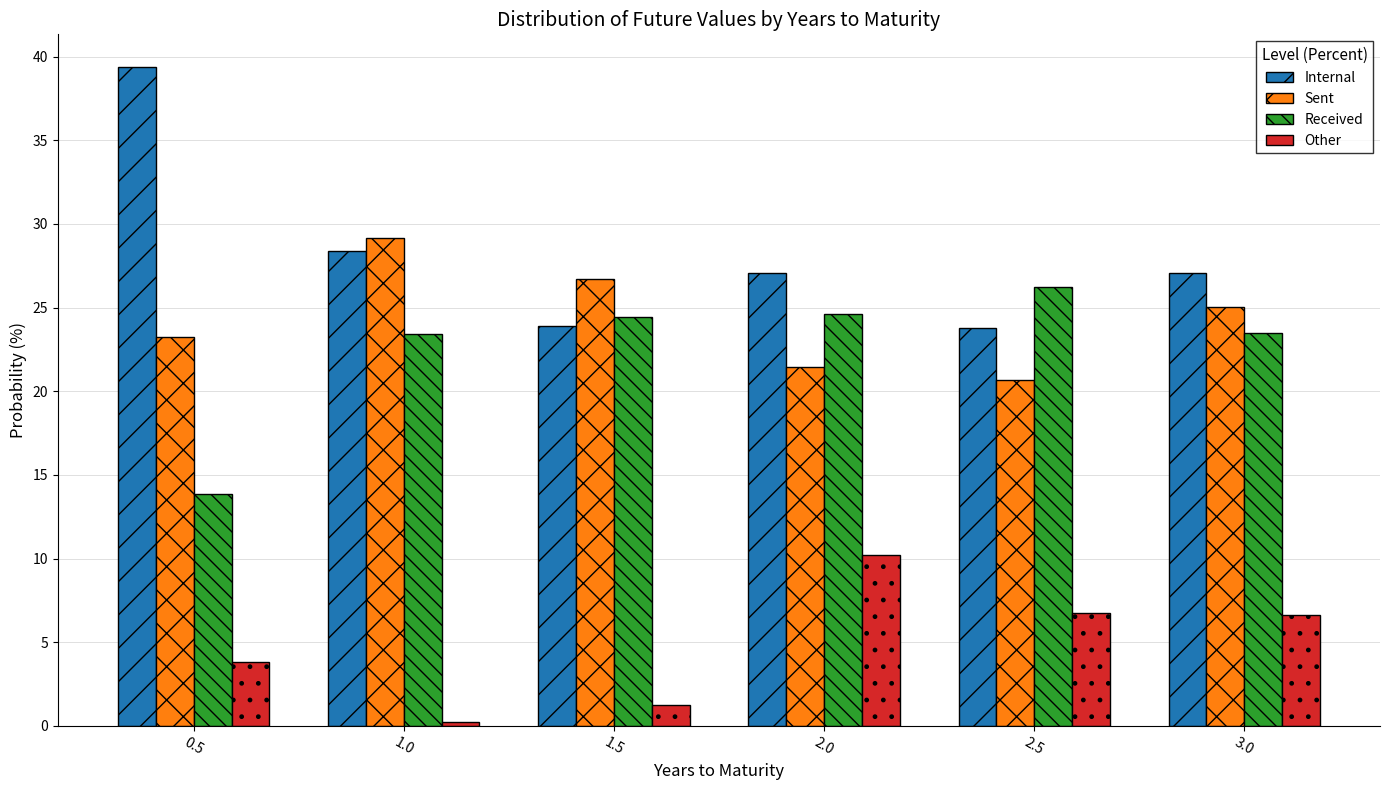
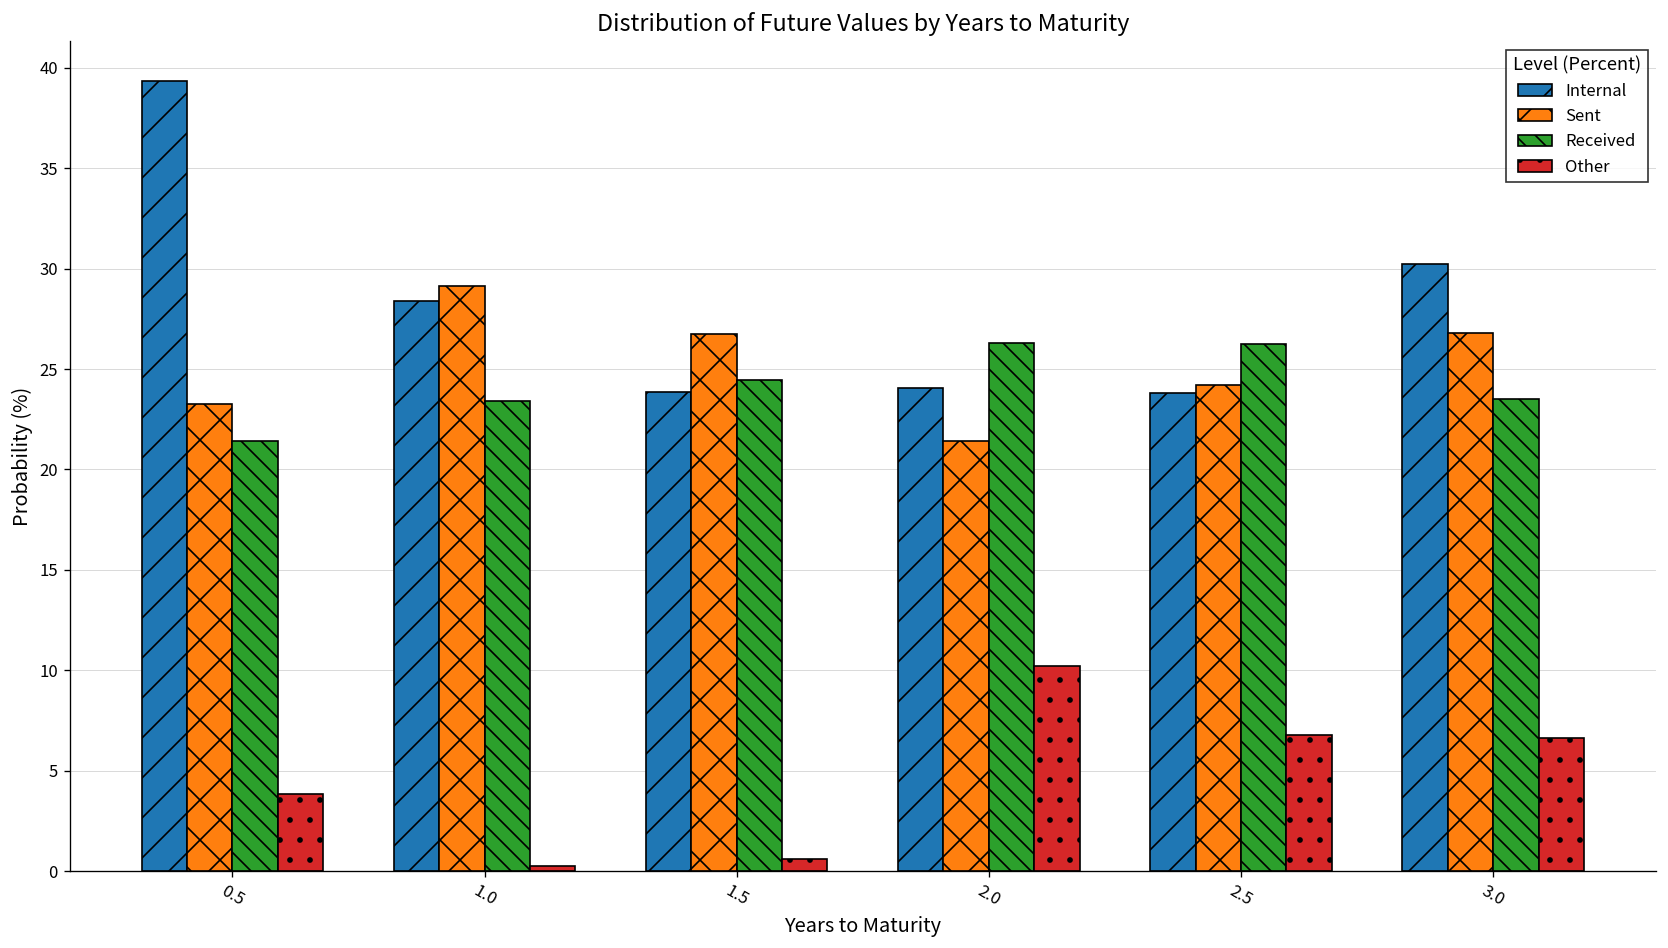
  {
    "Internal": {
      "0.5": 39.4,
      "1.0": 28.4,
      "1.5": 23.9,
-     "2.0": 27.1,
+     "2.0": 24.1,
      "2.5": 23.8,
-     "3.0": 27.1
+     "3.0": 30.2
    },
    "Sent": {
      "0.5": 23.3,
      "1.0": 29.1,
      "1.5": 26.7,
      "2.0": 21.4,
-     "2.5": 20.6,
-     "3.0": 25.1
+     "2.5": 24.2,
+     "3.0": 26.8
    },
    "Received": {
-     "0.5": 13.8,
+     "0.5": 21.4,
      "1.0": 23.4,
      "1.5": 24.4,
-     "2.0": 24.6,
+     "2.0": 26.3,
      "2.5": 26.2,
      "3.0": 23.5
    },
    "Other": {
      "0.5": 3.8,
      "1.0": 0.3,
-     "1.5": 1.3,
+     "1.5": 0.6,
      "2.0": 10.2,
      "2.5": 6.8,
      "3.0": 6.6
    }
  }
